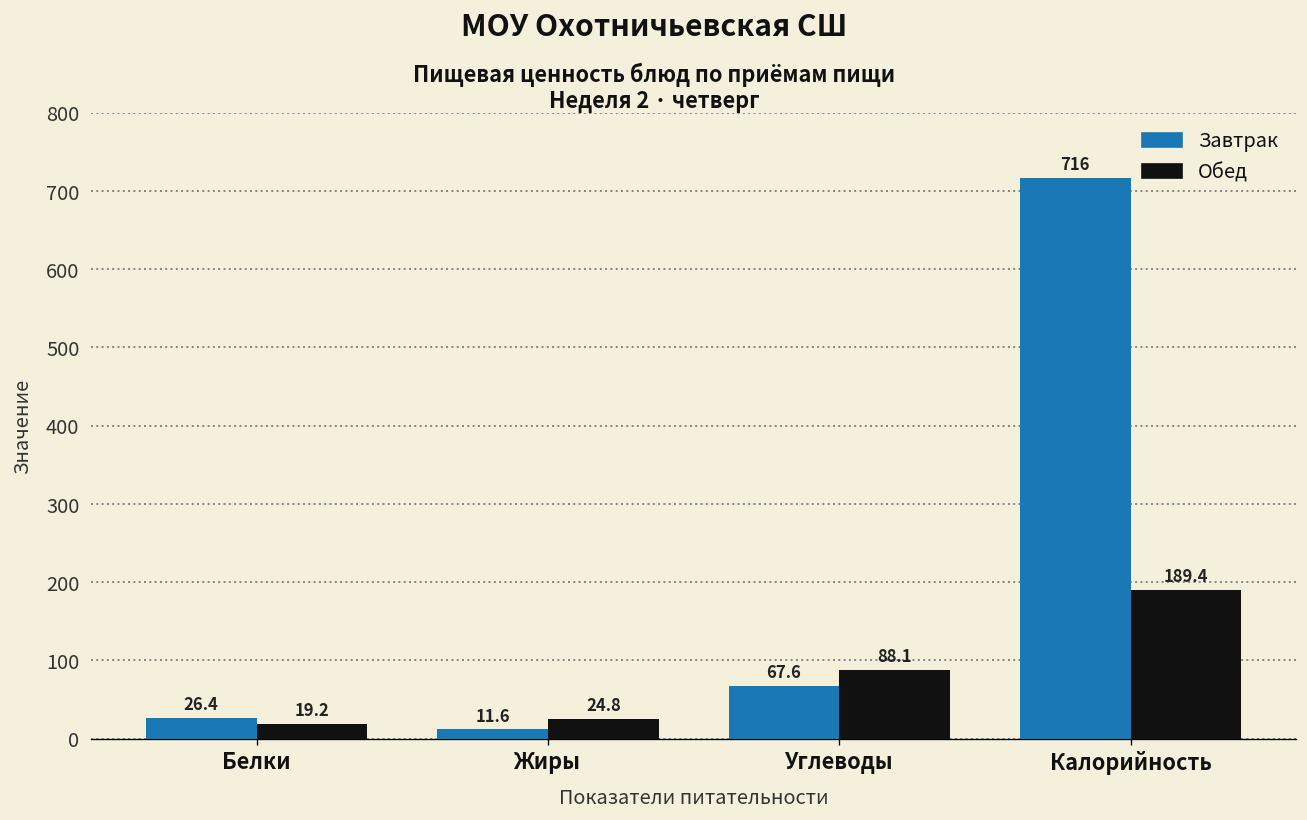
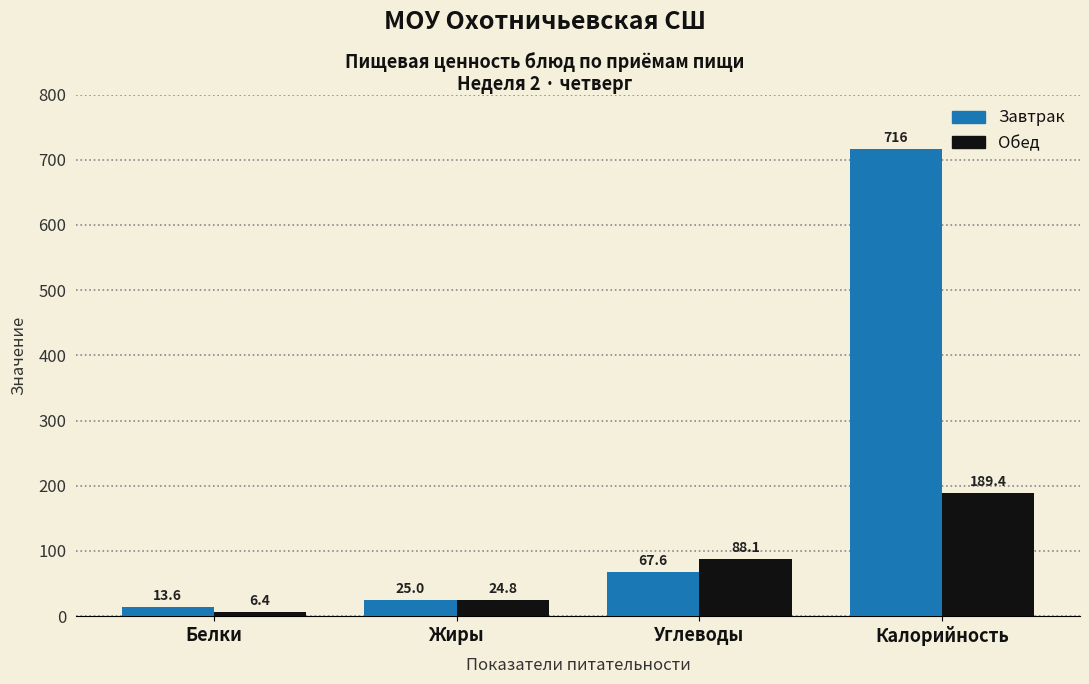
  {
    "Завтрак": {
-     "Белки": 26.4,
-     "Жиры": 11.6,
+     "Белки": 13.6,
+     "Жиры": 25.0,
      "Углеводы": 67.6,
      "Калорийность": 716
    },
    "Обед": {
-     "Белки": 19.2,
+     "Белки": 6.4,
      "Жиры": 24.8,
      "Углеводы": 88.1,
      "Калорийность": 189.4
    }
  }
